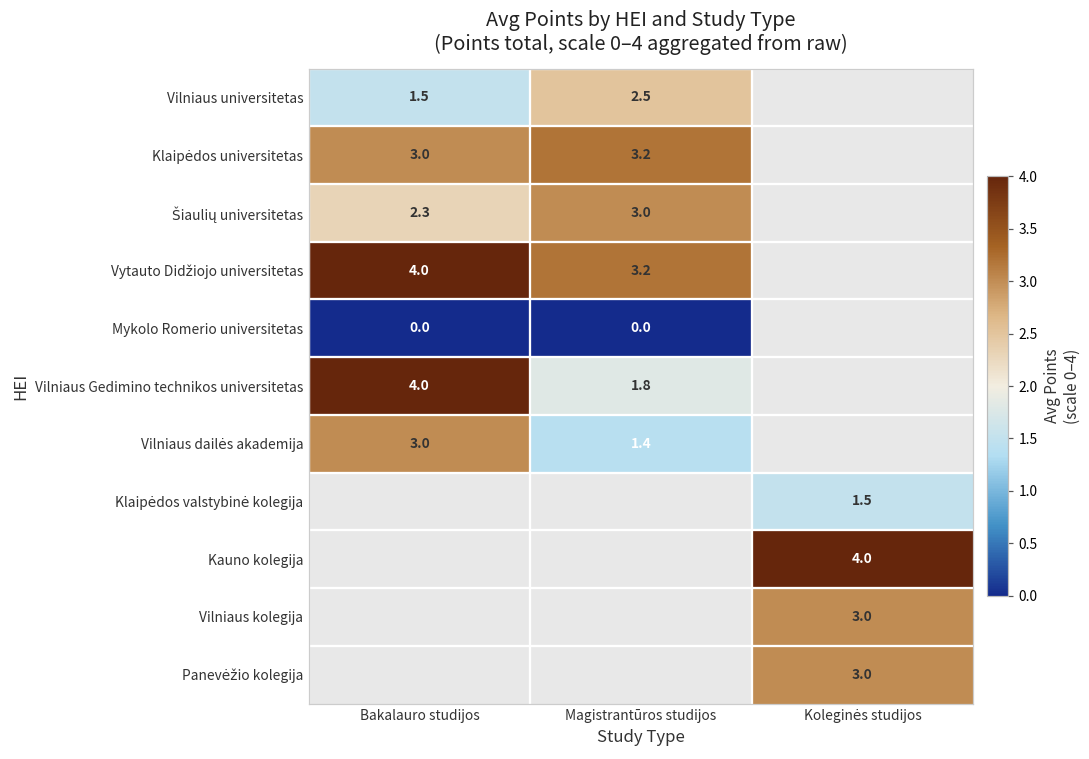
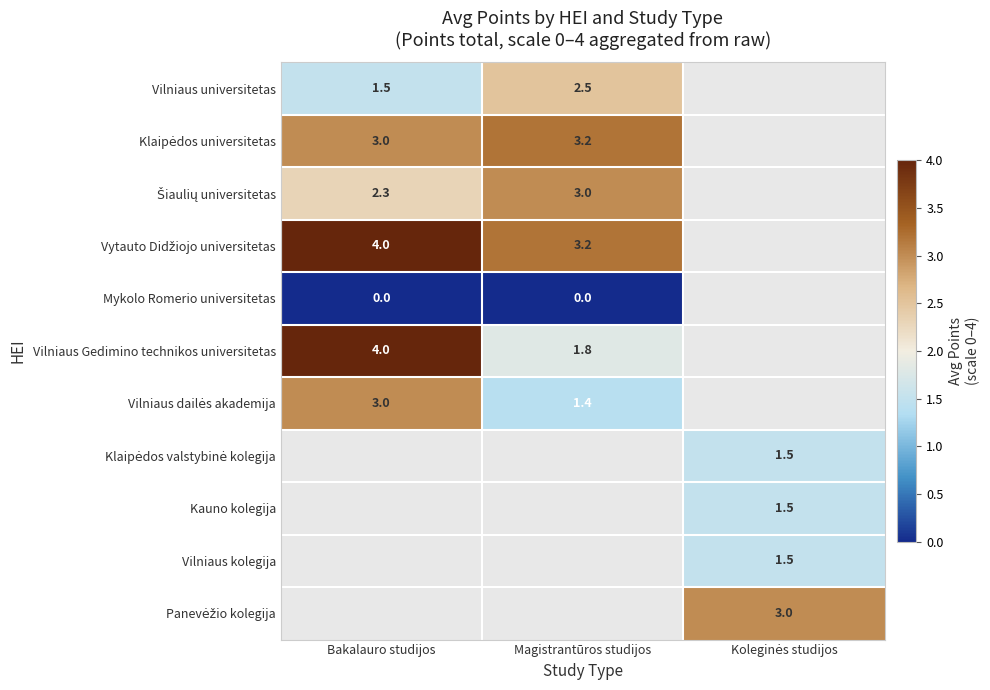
  {
    "Vilniaus universitetas": {
      "Bakalauro studijos": 1.5,
      "Magistrantūros studijos": 2.5
    },
    "Klaipėdos universitetas": {
      "Bakalauro studijos": 3.0,
      "Magistrantūros studijos": 3.2
    },
    "Šiaulių universitetas": {
      "Bakalauro studijos": 2.3,
      "Magistrantūros studijos": 3.0
    },
    "Vytauto Didžiojo universitetas": {
      "Bakalauro studijos": 4.0,
      "Magistrantūros studijos": 3.2
    },
    "Mykolo Romerio universitetas": {
      "Bakalauro studijos": 0.0,
      "Magistrantūros studijos": 0.0
    },
    "Vilniaus Gedimino technikos universitetas": {
      "Bakalauro studijos": 4.0,
      "Magistrantūros studijos": 1.8
    },
    "Vilniaus dailės akademija": {
      "Bakalauro studijos": 3.0,
      "Magistrantūros studijos": 1.4
    },
    "Klaipėdos valstybinė kolegija": {
      "Koleginės studijos": 1.5
    },
    "Kauno kolegija": {
-     "Koleginės studijos": 4.0
+     "Koleginės studijos": 1.5
    },
    "Vilniaus kolegija": {
-     "Koleginės studijos": 3.0
+     "Koleginės studijos": 1.5
    },
    "Panevėžio kolegija": {
      "Koleginės studijos": 3.0
    }
  }
